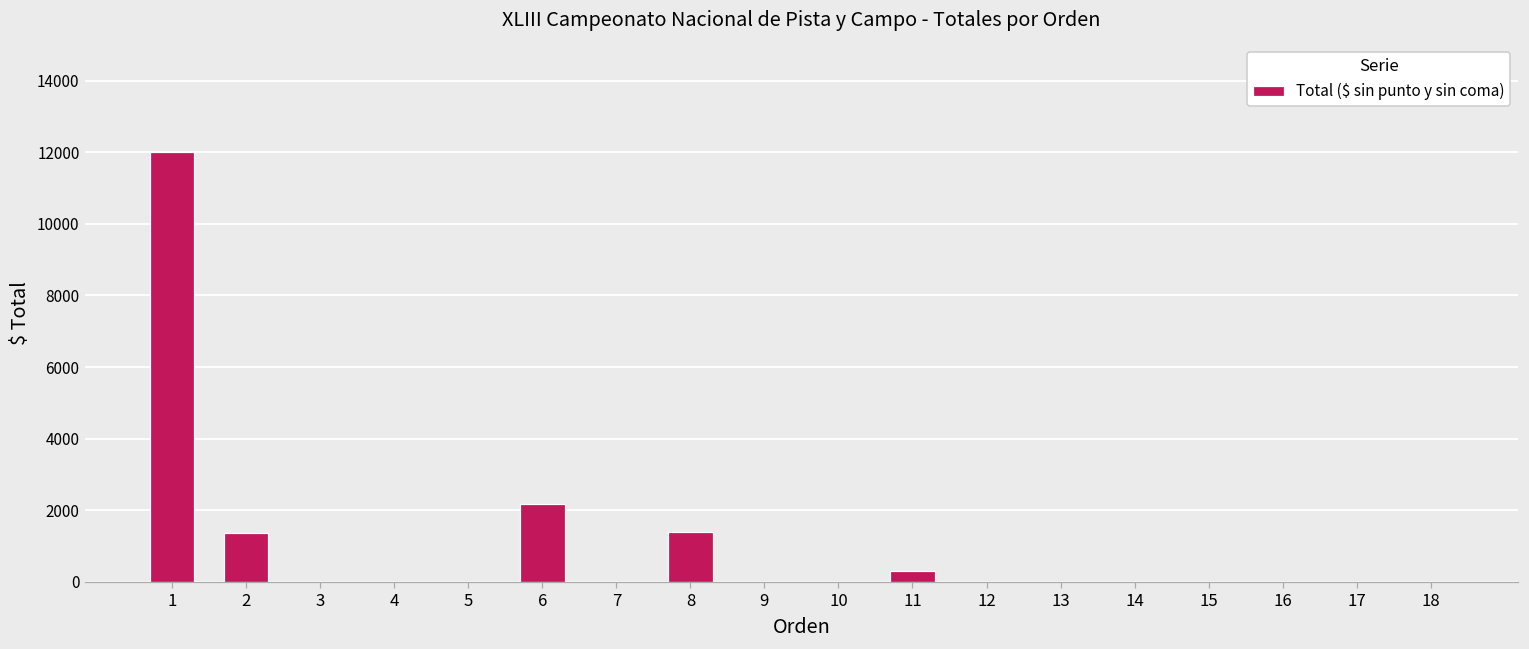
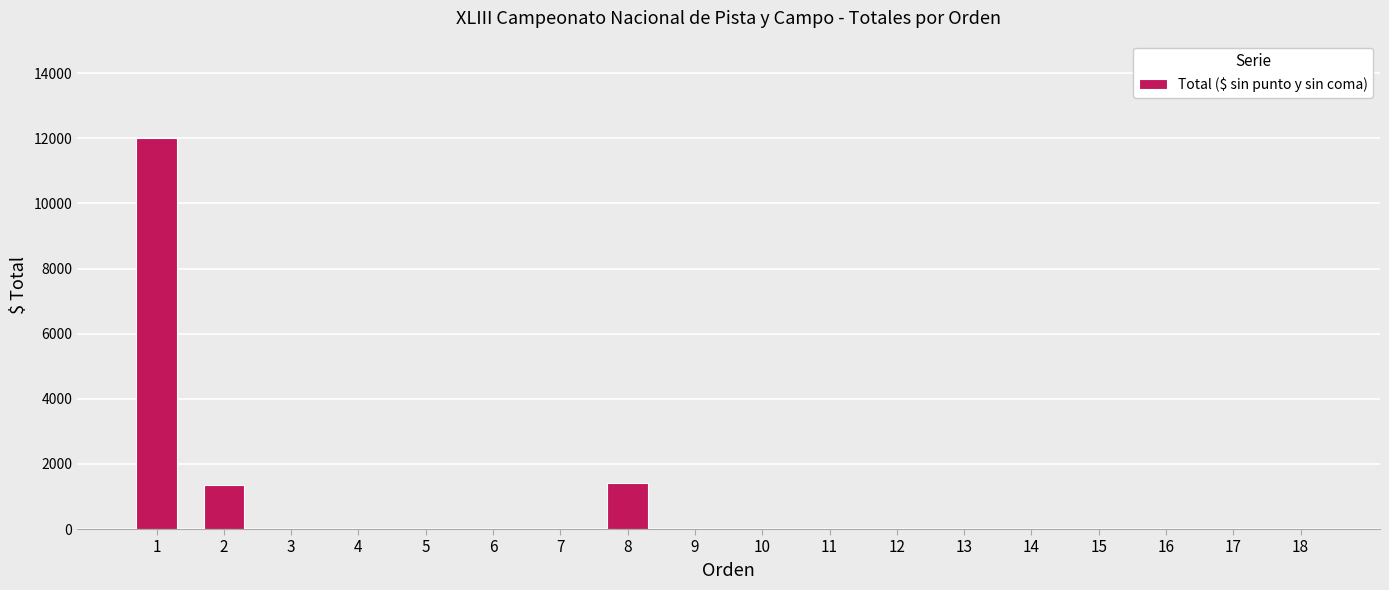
  {
    "1": 12000,
    "2": 1400,
    "3": 0,
    "4": 0,
    "5": 0,
-   "6": 2200,
+   "6": 0,
    "7": 0,
    "8": 1400,
    "9": 0,
    "10": 0,
-   "11": 300,
+   "11": 0,
    "12": 0,
    "13": 0,
    "14": 0,
    "15": 0,
    "16": 0,
    "17": 0,
    "18": 0
  }
